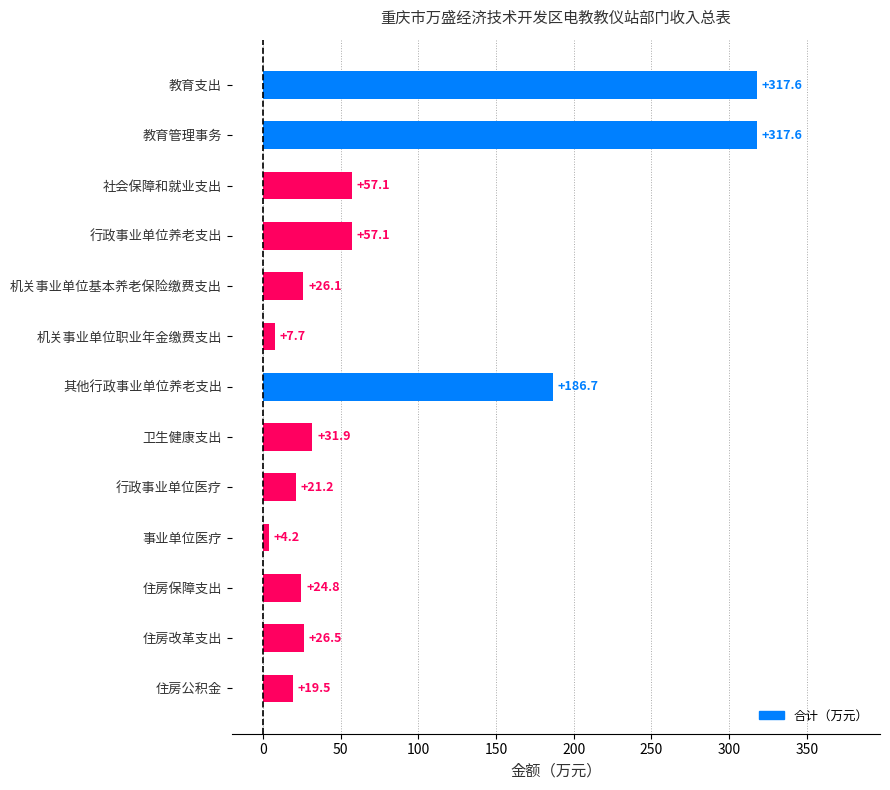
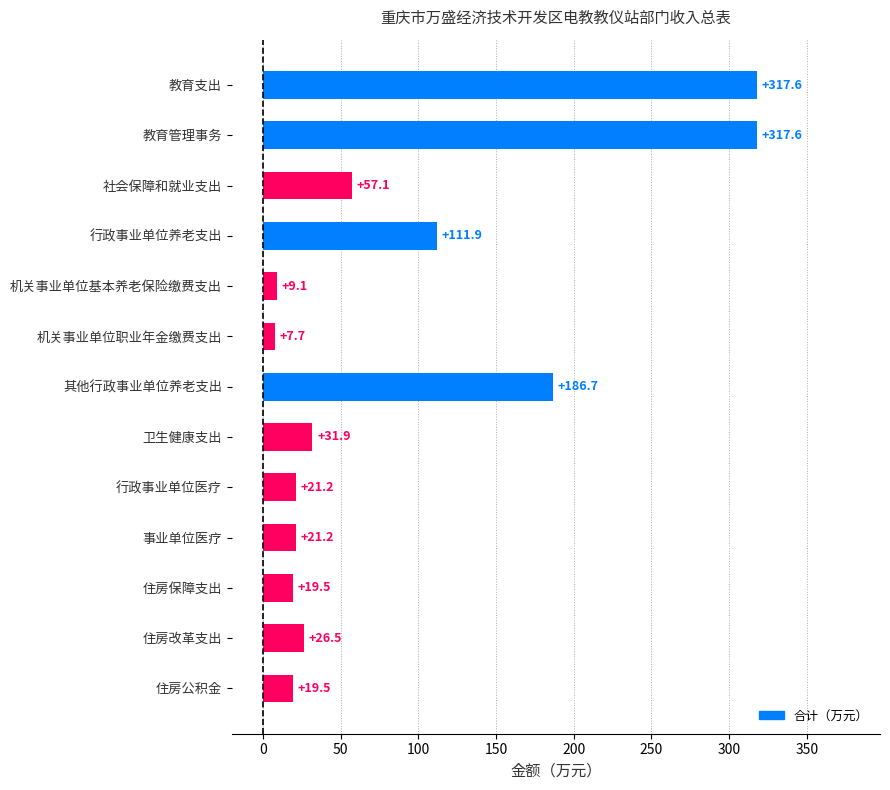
  {
    "教育支出": "+317.6",
    "教育管理事务": "+317.6",
    "社会保障和就业支出": "+57.1",
-   "行政事业单位养老支出": "+57.1",
-   "机关事业单位基本养老保险缴费支出": "+26.1",
+   "行政事业单位养老支出": "+111.9",
+   "机关事业单位基本养老保险缴费支出": "+9.1",
    "机关事业单位职业年金缴费支出": "+7.7",
    "其他行政事业单位养老支出": "+186.7",
    "卫生健康支出": "+31.9",
    "行政事业单位医疗": "+21.2",
-   "事业单位医疗": "+4.2",
-   "住房保障支出": "+24.8",
+   "事业单位医疗": "+21.2",
+   "住房保障支出": "+19.5",
    "住房改革支出": "+26.5",
    "住房公积金": "+19.5"
  }
